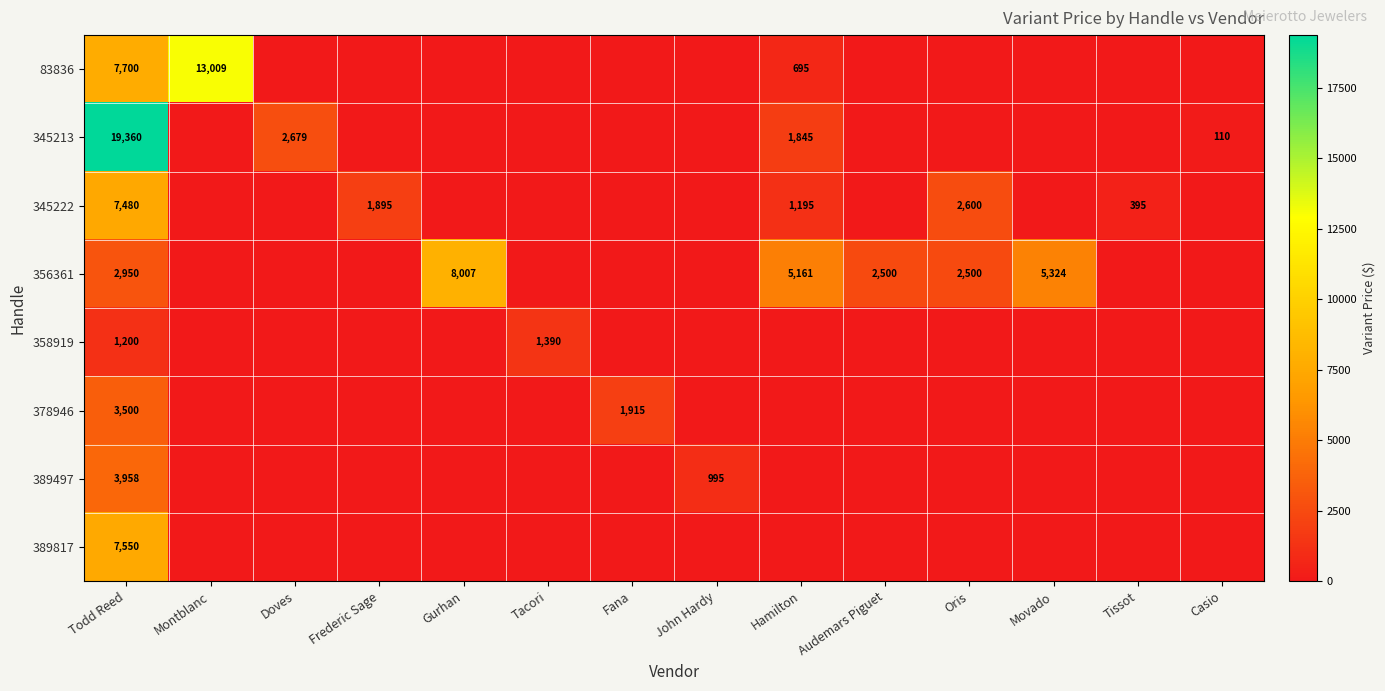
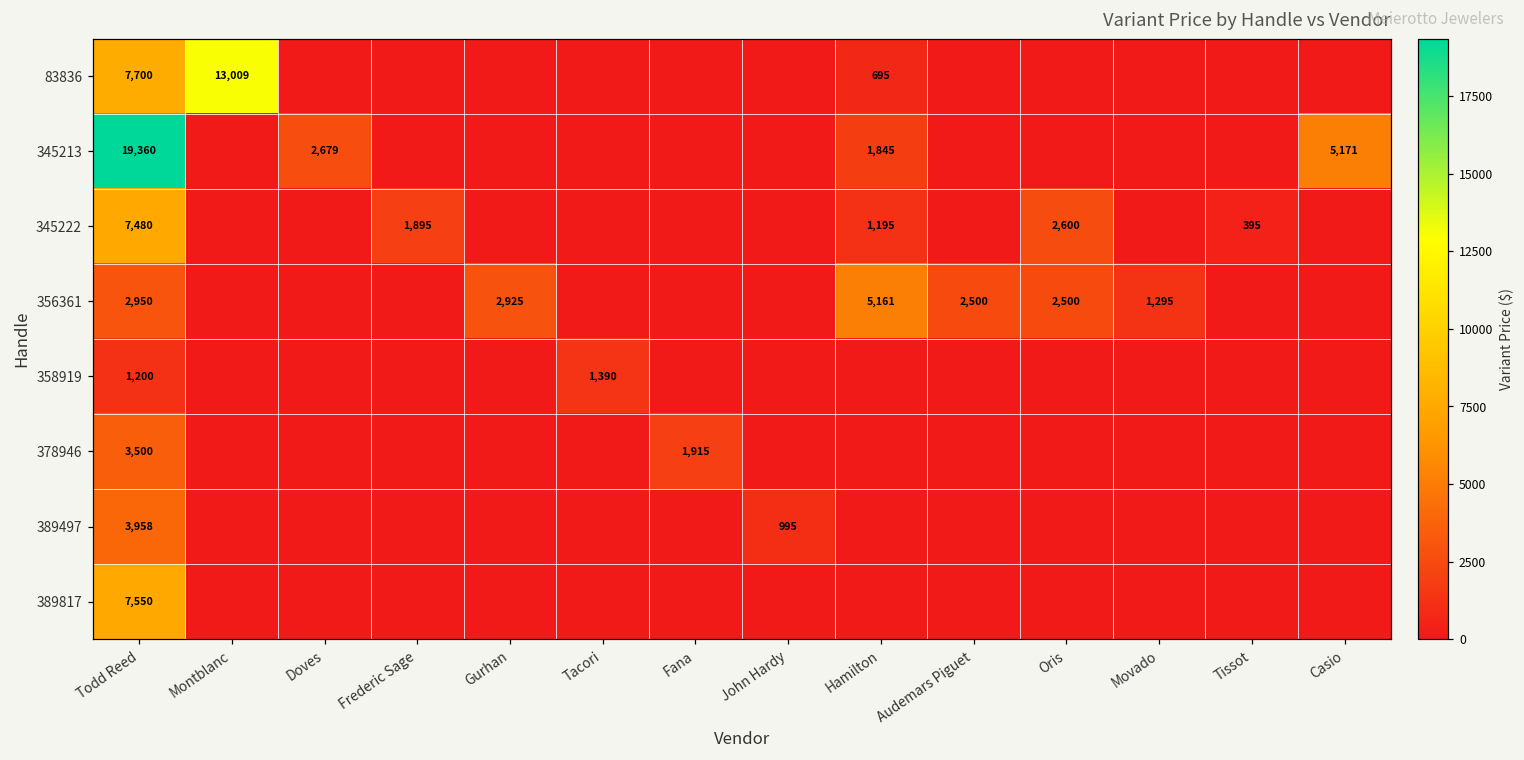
  {
    "83836": {
      "Todd Reed": "7,700",
      "Montblanc": "13,009",
      "Hamilton": "695"
    },
    "345213": {
      "Todd Reed": "19,360",
      "Doves": "2,679",
      "Hamilton": "1,845",
-     "Casio": "110"
+     "Casio": "5,171"
    },
    "345222": {
      "Todd Reed": "7,480",
      "Frederic Sage": "1,895",
      "Hamilton": "1,195",
      "Oris": "2,600",
      "Tissot": "395"
    },
    "356361": {
      "Todd Reed": "2,950",
-     "Gurhan": "8,007",
+     "Gurhan": "2,925",
      "Hamilton": "5,161",
      "Audemars Piguet": "2,500",
      "Oris": "2,500",
-     "Movado": "5,324"
+     "Movado": "1,295"
    },
    "358919": {
      "Todd Reed": "1,200",
      "Tacori": "1,390"
    },
    "378946": {
      "Todd Reed": "3,500",
      "Fana": "1,915"
    },
    "389497": {
      "Todd Reed": "3,958",
      "John Hardy": "995"
    },
    "389817": {
      "Todd Reed": "7,550"
    }
  }
